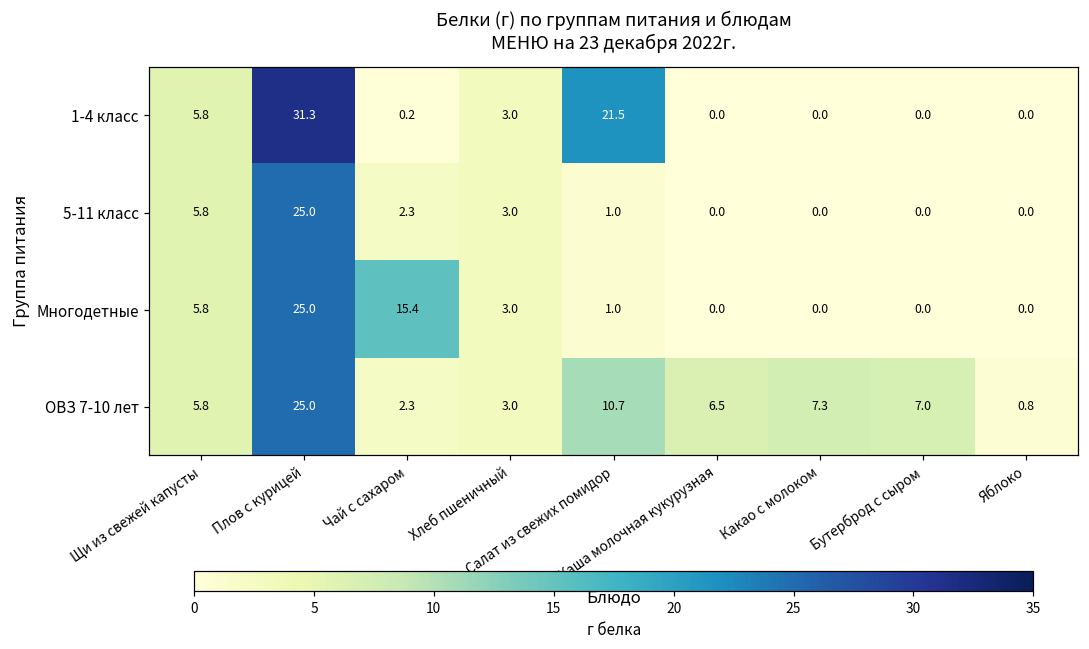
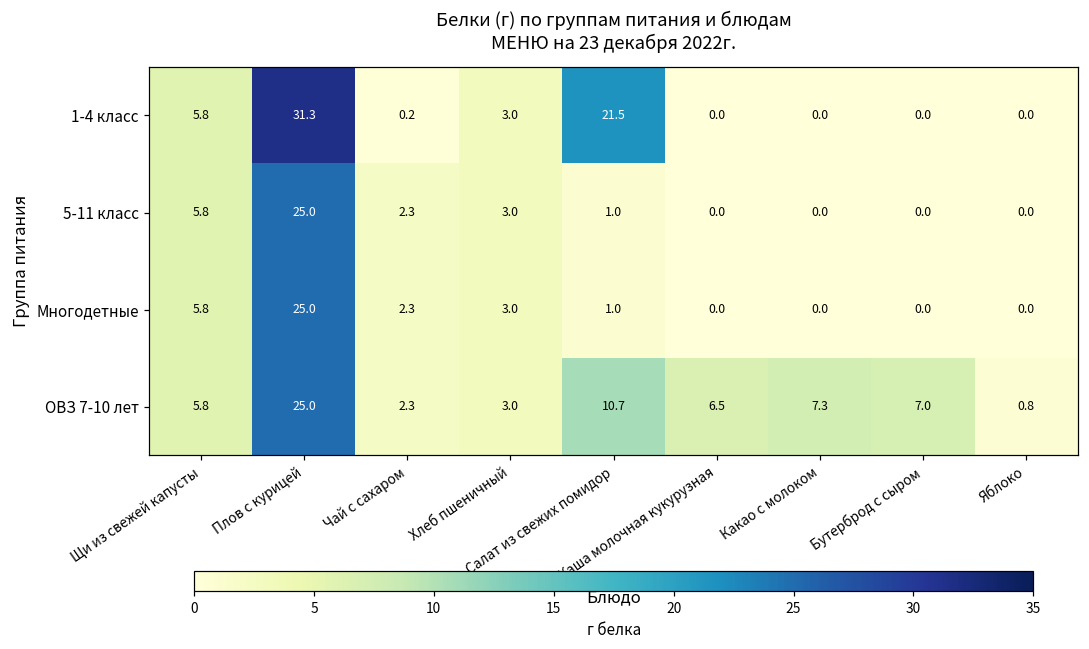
  {
    "1-4 класс": {
      "Щи из свежей капусты": 5.8,
      "Плов с курицей": 31.3,
      "Чай с сахаром": 0.2,
      "Хлеб пшеничный": 3.0,
      "Салат из свежих помидор": 21.5,
      "Каша молочная кукурузная": 0.0,
      "Какао с молоком": 0.0,
      "Бутерброд с сыром": 0.0,
      "Яблоко": 0.0
    },
    "5-11 класс": {
      "Щи из свежей капусты": 5.8,
      "Плов с курицей": 25.0,
      "Чай с сахаром": 2.3,
      "Хлеб пшеничный": 3.0,
      "Салат из свежих помидор": 1.0,
      "Каша молочная кукурузная": 0.0,
      "Какао с молоком": 0.0,
      "Бутерброд с сыром": 0.0,
      "Яблоко": 0.0
    },
    "Многодетные": {
      "Щи из свежей капусты": 5.8,
      "Плов с курицей": 25.0,
-     "Чай с сахаром": 15.4,
+     "Чай с сахаром": 2.3,
      "Хлеб пшеничный": 3.0,
      "Салат из свежих помидор": 1.0,
      "Каша молочная кукурузная": 0.0,
      "Какао с молоком": 0.0,
      "Бутерброд с сыром": 0.0,
      "Яблоко": 0.0
    },
    "ОВЗ 7-10 лет": {
      "Щи из свежей капусты": 5.8,
      "Плов с курицей": 25.0,
      "Чай с сахаром": 2.3,
      "Хлеб пшеничный": 3.0,
      "Салат из свежих помидор": 10.7,
      "Каша молочная кукурузная": 6.5,
      "Какао с молоком": 7.3,
      "Бутерброд с сыром": 7.0,
      "Яблоко": 0.8
    }
  }
